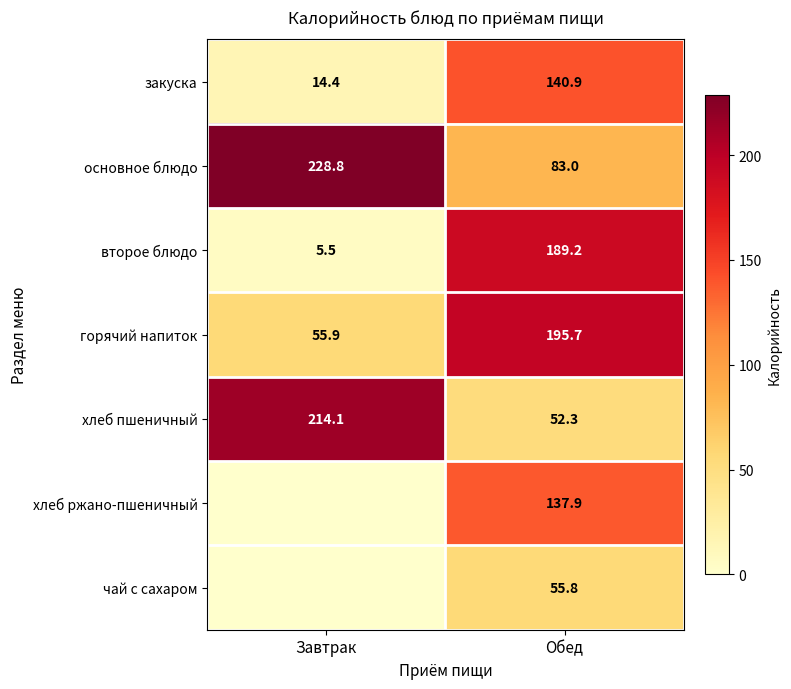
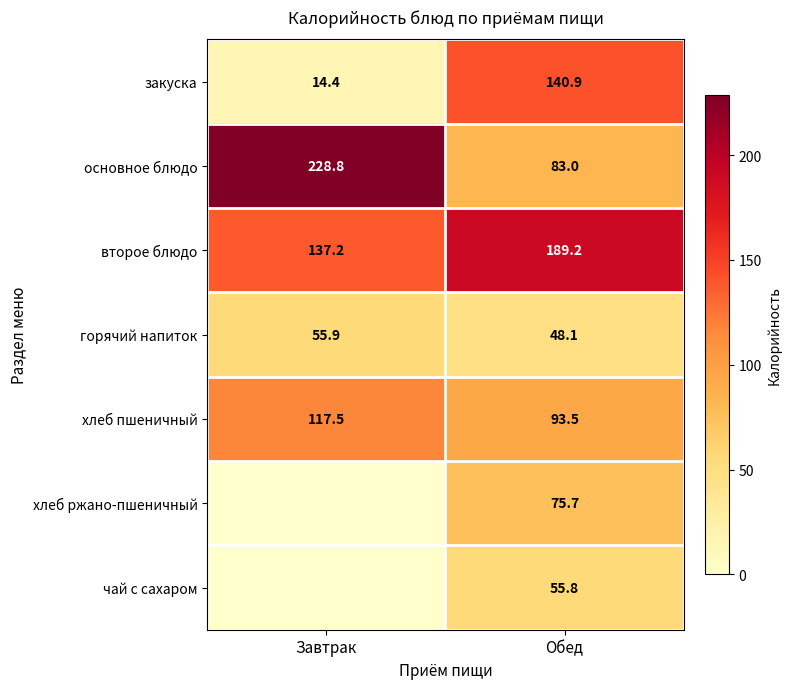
  {
    "закуска": {
      "Завтрак": 14.4,
      "Обед": 140.9
    },
    "основное блюдо": {
      "Завтрак": 228.8,
      "Обед": 83.0
    },
    "второе блюдо": {
-     "Завтрак": 5.5,
+     "Завтрак": 137.2,
      "Обед": 189.2
    },
    "горячий напиток": {
      "Завтрак": 55.9,
-     "Обед": 195.7
+     "Обед": 48.1
    },
    "хлеб пшеничный": {
-     "Завтрак": 214.1,
-     "Обед": 52.3
+     "Завтрак": 117.5,
+     "Обед": 93.5
    },
    "хлеб ржано-пшеничный": {
-     "Обед": 137.9
+     "Обед": 75.7
    },
    "чай с сахаром": {
      "Обед": 55.8
    }
  }
